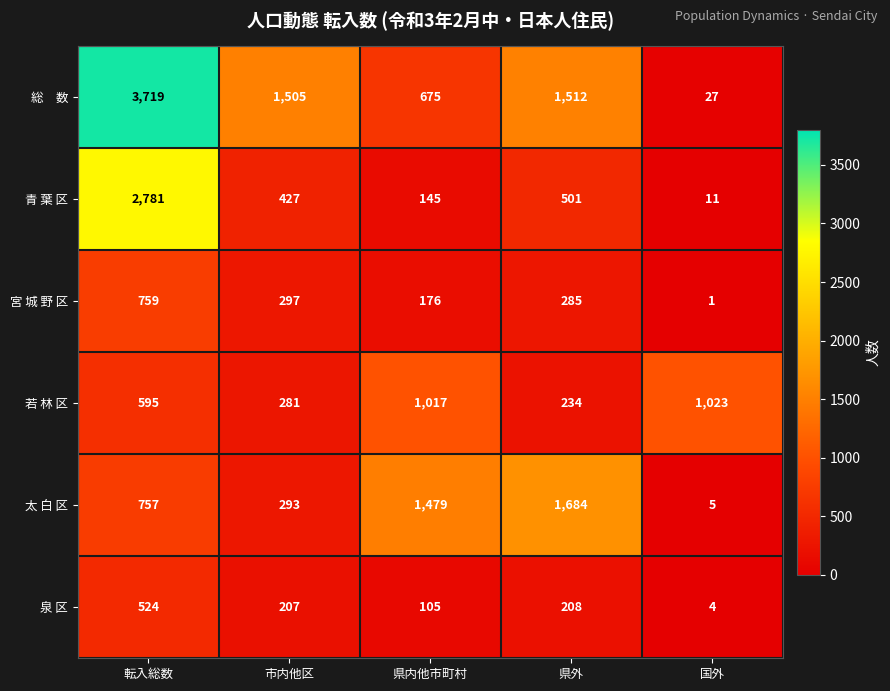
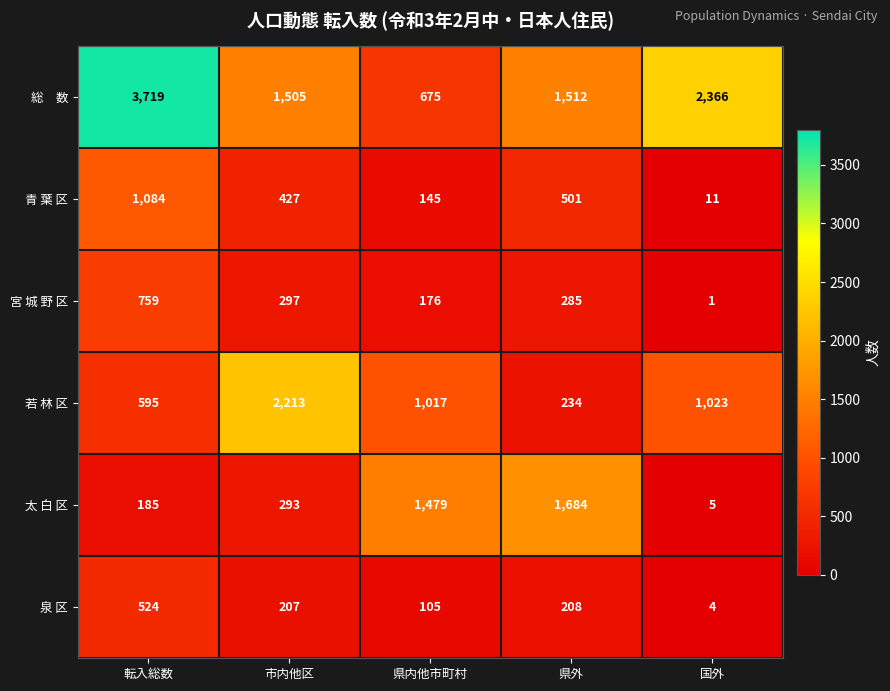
  {
    "総 数": {
      "転入総数": "3,719",
      "市内他区": "1,505",
      "県内他市町村": "675",
      "県外": "1,512",
-     "国外": "27"
+     "国外": "2,366"
    },
    "青 葉 区": {
-     "転入総数": "2,781",
+     "転入総数": "1,084",
      "市内他区": "427",
      "県内他市町村": "145",
      "県外": "501",
      "国外": "11"
    },
    "宮 城 野 区": {
      "転入総数": "759",
      "市内他区": "297",
      "県内他市町村": "176",
      "県外": "285",
      "国外": "1"
    },
    "若 林 区": {
      "転入総数": "595",
-     "市内他区": "281",
+     "市内他区": "2,213",
      "県内他市町村": "1,017",
      "県外": "234",
      "国外": "1,023"
    },
    "太 白 区": {
-     "転入総数": "757",
+     "転入総数": "185",
      "市内他区": "293",
      "県内他市町村": "1,479",
      "県外": "1,684",
      "国外": "5"
    },
    "泉 区": {
      "転入総数": "524",
      "市内他区": "207",
      "県内他市町村": "105",
      "県外": "208",
      "国外": "4"
    }
  }
